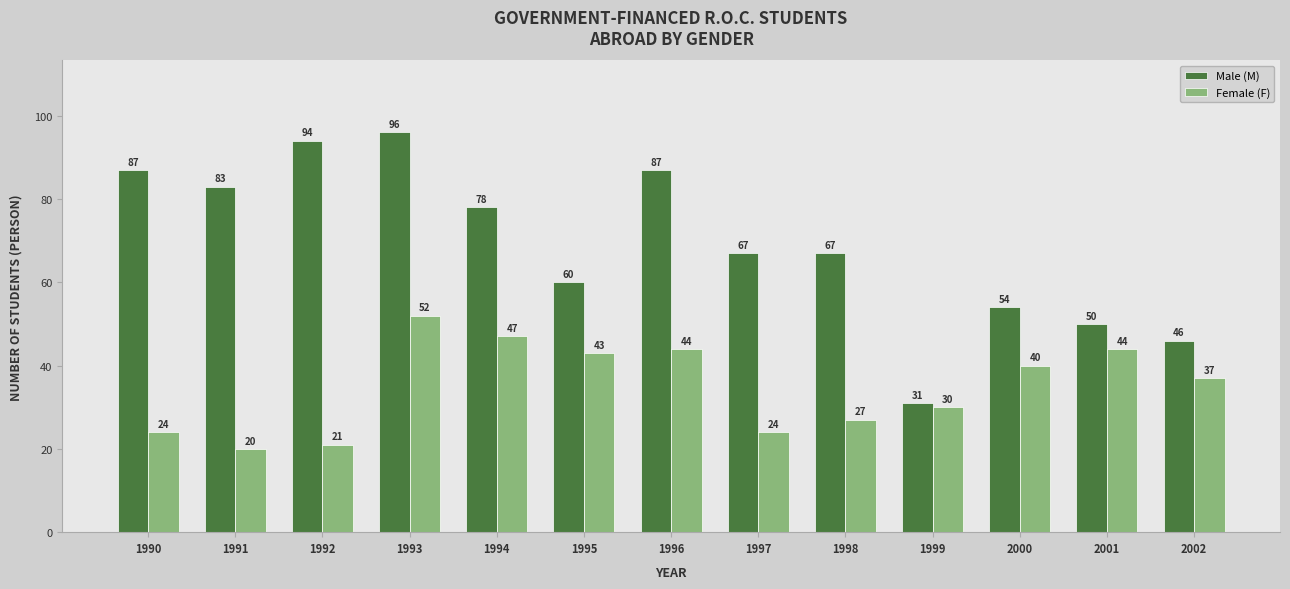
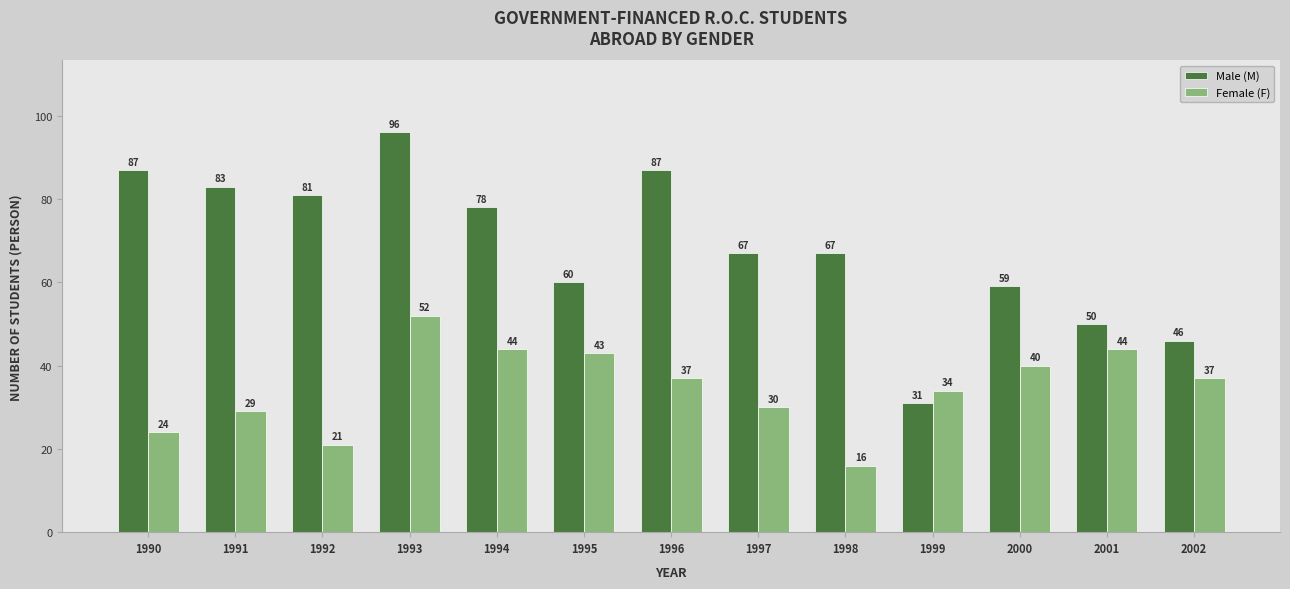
  {
    "Male (M)": {
      "1990": 87,
      "1991": 83,
-     "1992": 94,
+     "1992": 81,
      "1993": 96,
      "1994": 78,
      "1995": 60,
      "1996": 87,
      "1997": 67,
      "1998": 67,
      "1999": 31,
-     "2000": 54,
+     "2000": 59,
      "2001": 50,
      "2002": 46
    },
    "Female (F)": {
      "1990": 24,
-     "1991": 20,
+     "1991": 29,
      "1992": 21,
      "1993": 52,
-     "1994": 47,
+     "1994": 44,
      "1995": 43,
-     "1996": 44,
-     "1997": 24,
-     "1998": 27,
-     "1999": 30,
+     "1996": 37,
+     "1997": 30,
+     "1998": 16,
+     "1999": 34,
      "2000": 40,
      "2001": 44,
      "2002": 37
    }
  }
